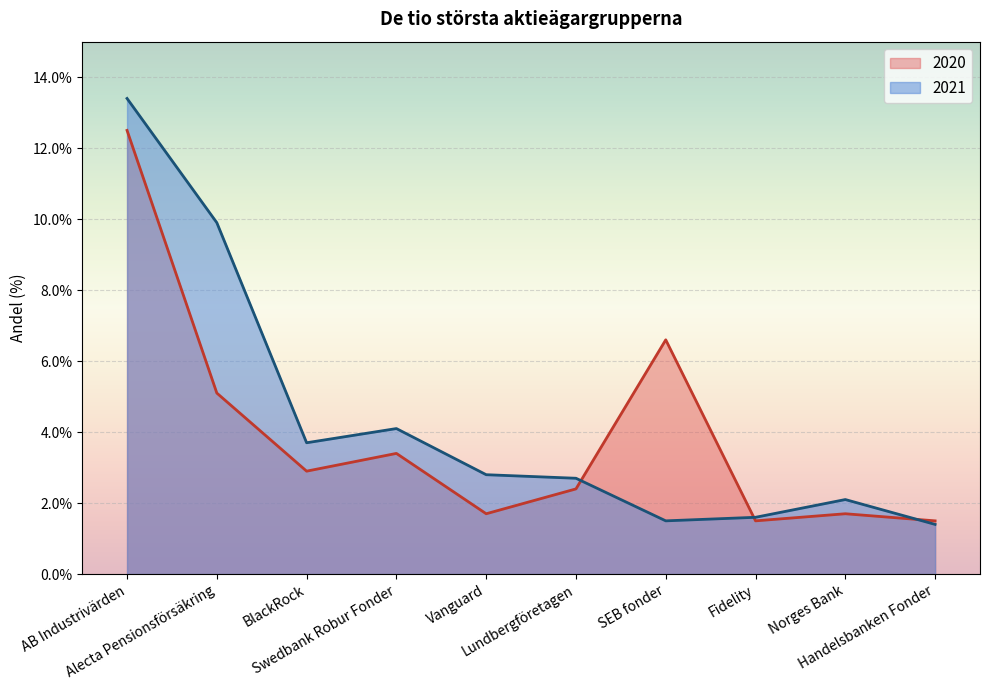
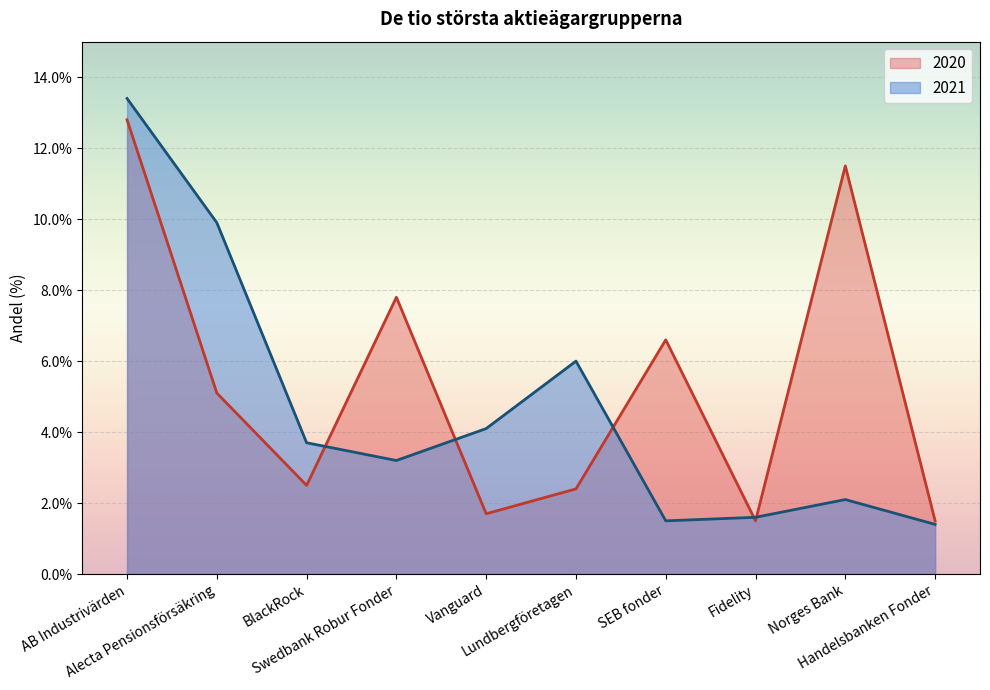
  {
    "2020": {
-     "AB Industrivärden": "12.5%",
+     "AB Industrivärden": "12.8%",
      "Alecta Pensionsförsäkring": "5.1%",
-     "BlackRock": "2.9%",
-     "Swedbank Robur Fonder": "3.4%",
+     "BlackRock": "2.5%",
+     "Swedbank Robur Fonder": "7.8%",
      "Vanguard": "1.7%",
      "Lundbergföretagen": "2.4%",
      "SEB fonder": "6.6%",
      "Fidelity": "1.5%",
-     "Norges Bank": "1.7%",
+     "Norges Bank": "11.5%",
      "Handelsbanken Fonder": "1.5%"
    },
    "2021": {
      "AB Industrivärden": "13.4%",
      "Alecta Pensionsförsäkring": "9.9%",
      "BlackRock": "3.7%",
-     "Swedbank Robur Fonder": "4.1%",
-     "Vanguard": "2.8%",
-     "Lundbergföretagen": "2.7%",
+     "Swedbank Robur Fonder": "3.2%",
+     "Vanguard": "4.1%",
+     "Lundbergföretagen": "6.0%",
      "SEB fonder": "1.5%",
      "Fidelity": "1.6%",
      "Norges Bank": "2.1%",
      "Handelsbanken Fonder": "1.4%"
    }
  }
